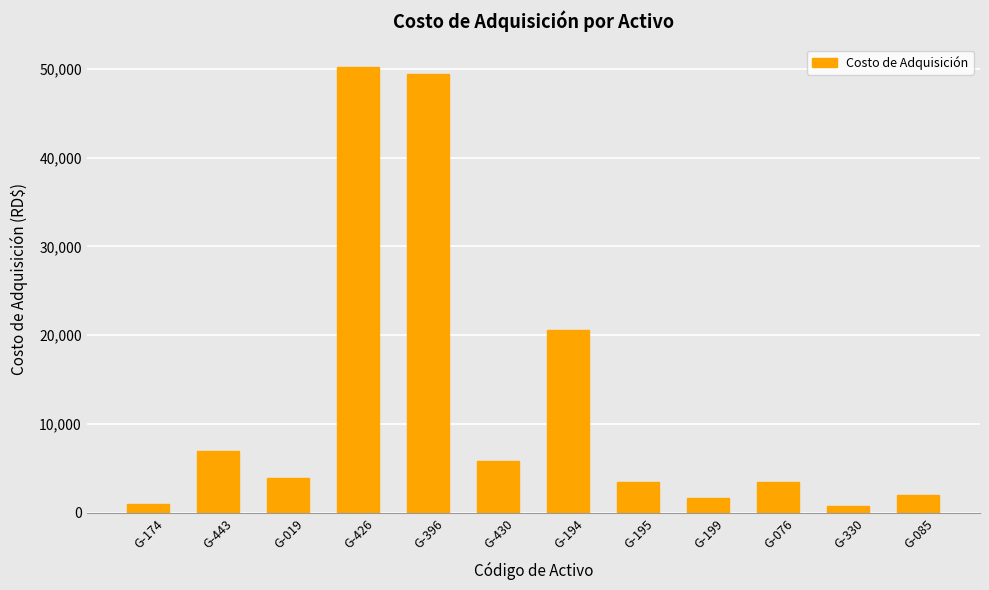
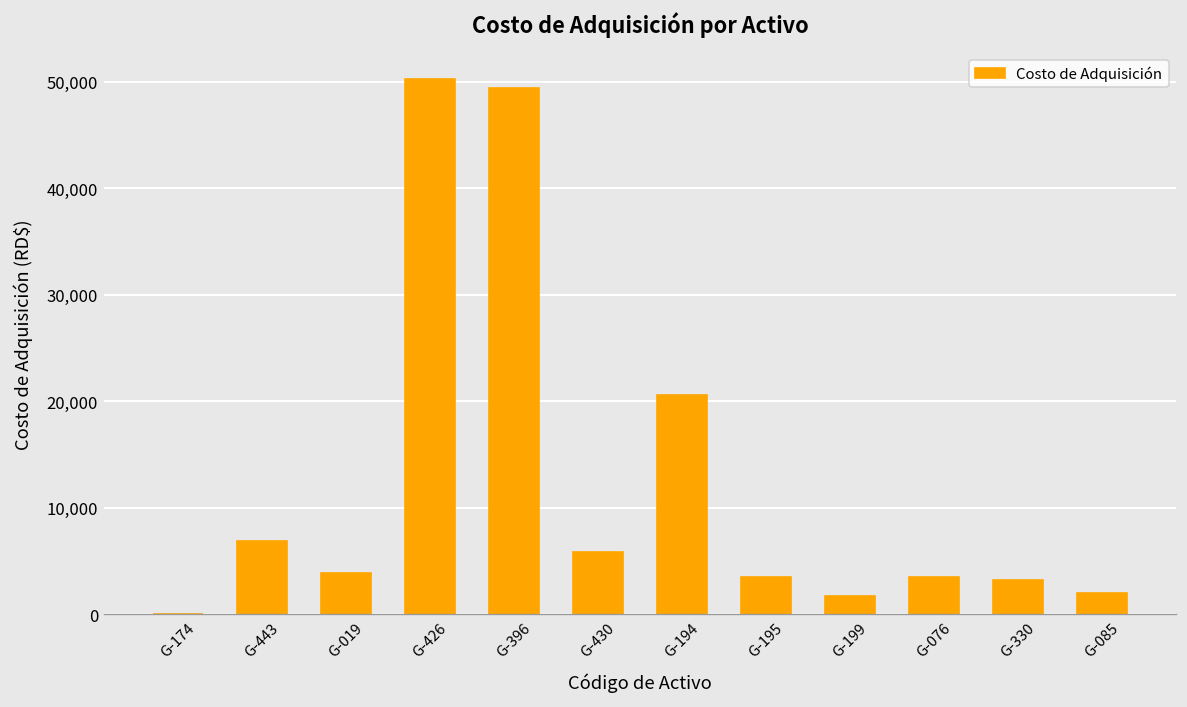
  {
-   "G-174": "1,000",
+   "G-174": "0",
    "G-443": "7,000",
    "G-019": "4,000",
    "G-426": "50,000",
    "G-396": "49,000",
    "G-430": "6,000",
    "G-194": "21,000",
    "G-195": "4,000",
    "G-199": "2,000",
    "G-076": "4,000",
-   "G-330": "1,000",
+   "G-330": "3,000",
    "G-085": "2,000"
  }
